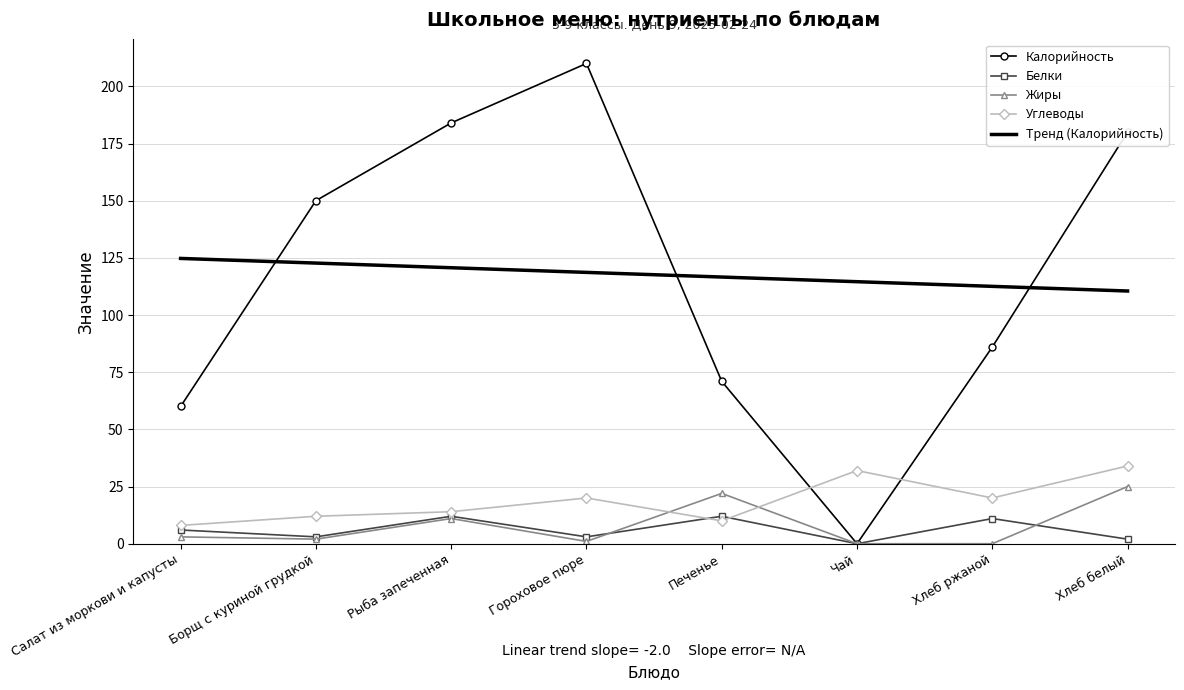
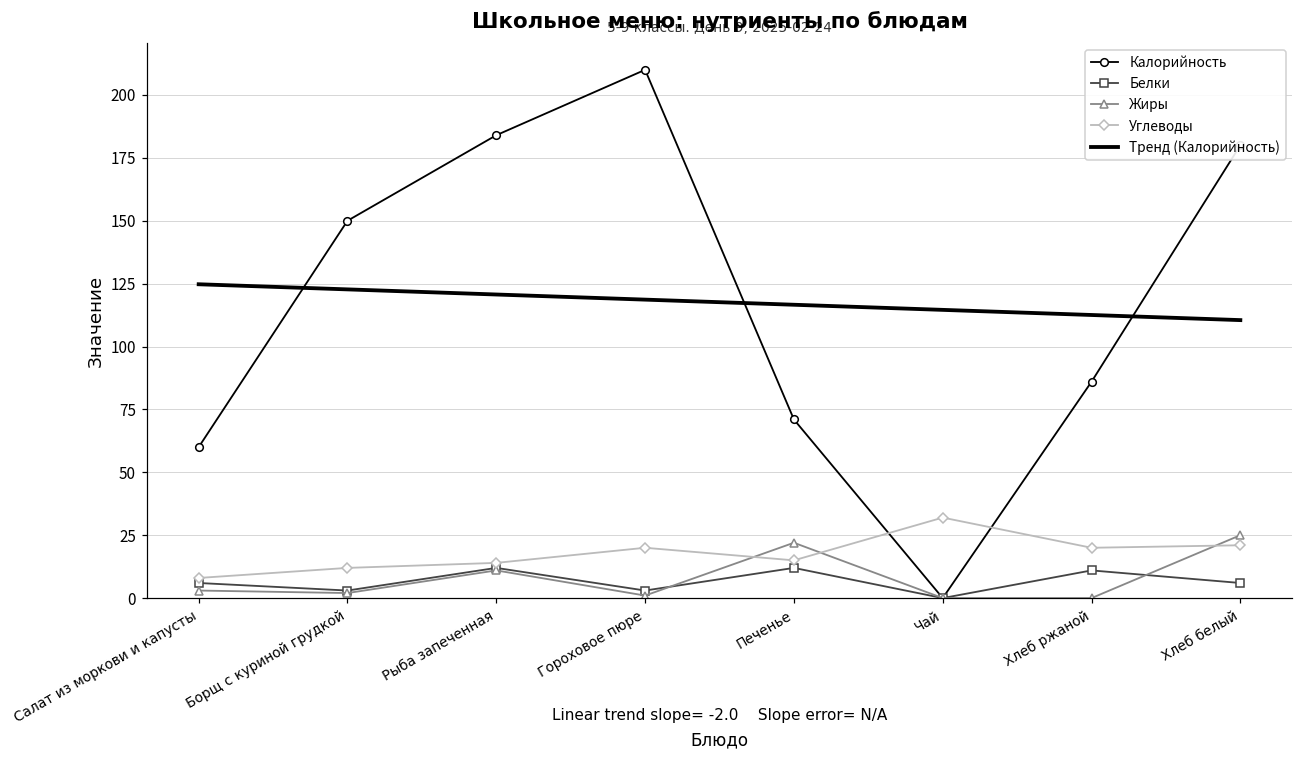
  {
    "Белки": {
      "Салат из моркови и капусты": 6,
      "Гороховое пюре": 3,
      "Печенье": 12,
      "Хлеб ржаной": 11,
-     "Хлеб белый": 2
+     "Хлеб белый": 6
    },
    "Жиры": {
      "Салат из моркови и капусты": 3,
      "Гороховое пюре": 1,
      "Печенье": 22,
      "Хлеб ржаной": 0,
      "Хлеб белый": 25
    },
    "Углеводы": {
      "Салат из моркови и капусты": 8,
      "Борщ с куриной грудкой": 12,
      "Рыба запеченная": 14,
      "Гороховое пюре": 20,
-     "Печенье": 10,
+     "Печенье": 15,
      "Чай": 32,
      "Хлеб ржаной": 20,
-     "Хлеб белый": 34
+     "Хлеб белый": 21
    }
  }
